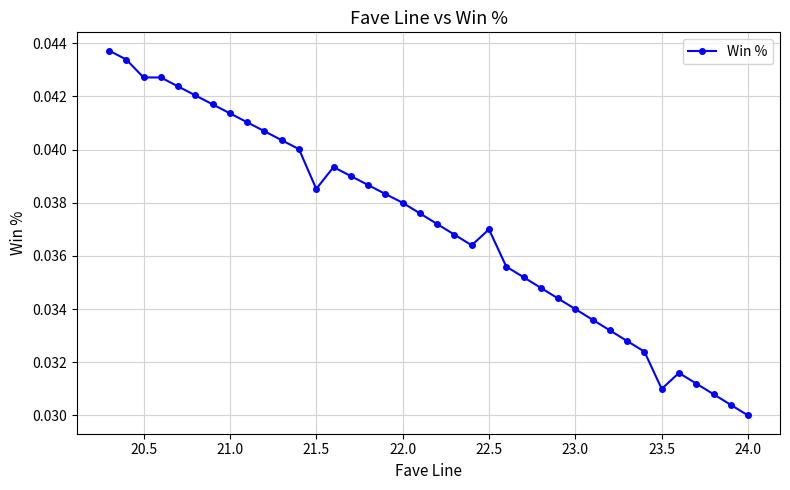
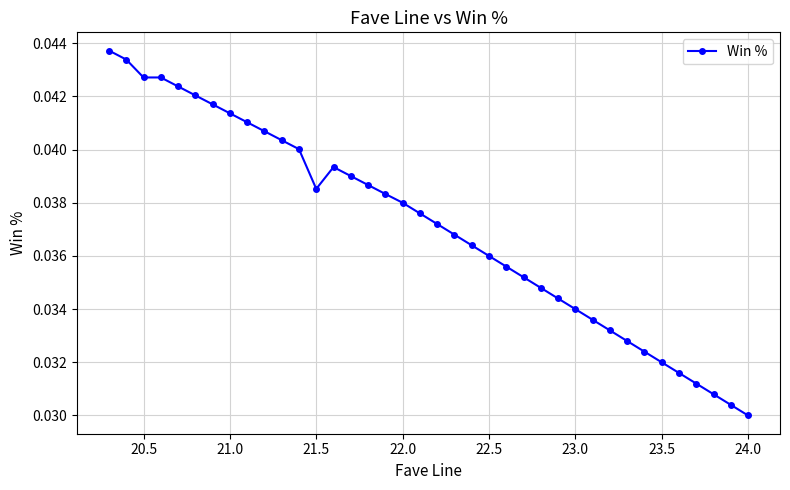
  {
    "20.5": 0.0427,
    "21.0": 0.0414,
    "21.5": 0.0385,
    "22.0": 0.038,
-   "22.5": 0.037,
+   "22.5": 0.036,
    "23.0": 0.034,
-   "23.5": 0.031,
+   "23.5": 0.032,
    "24.0": 0.030
  }
